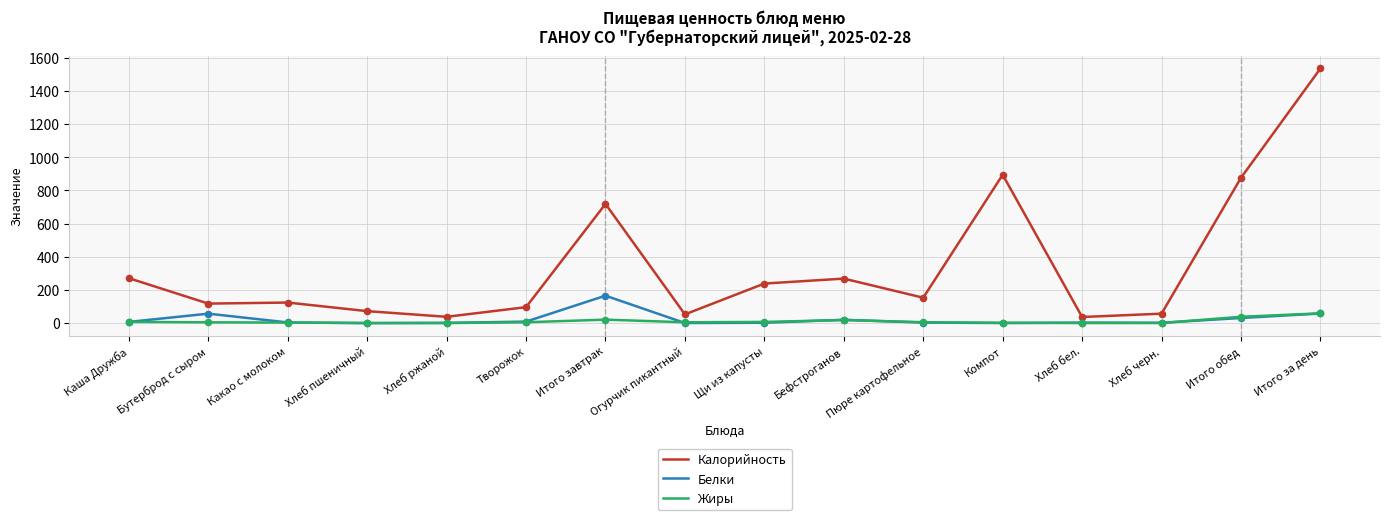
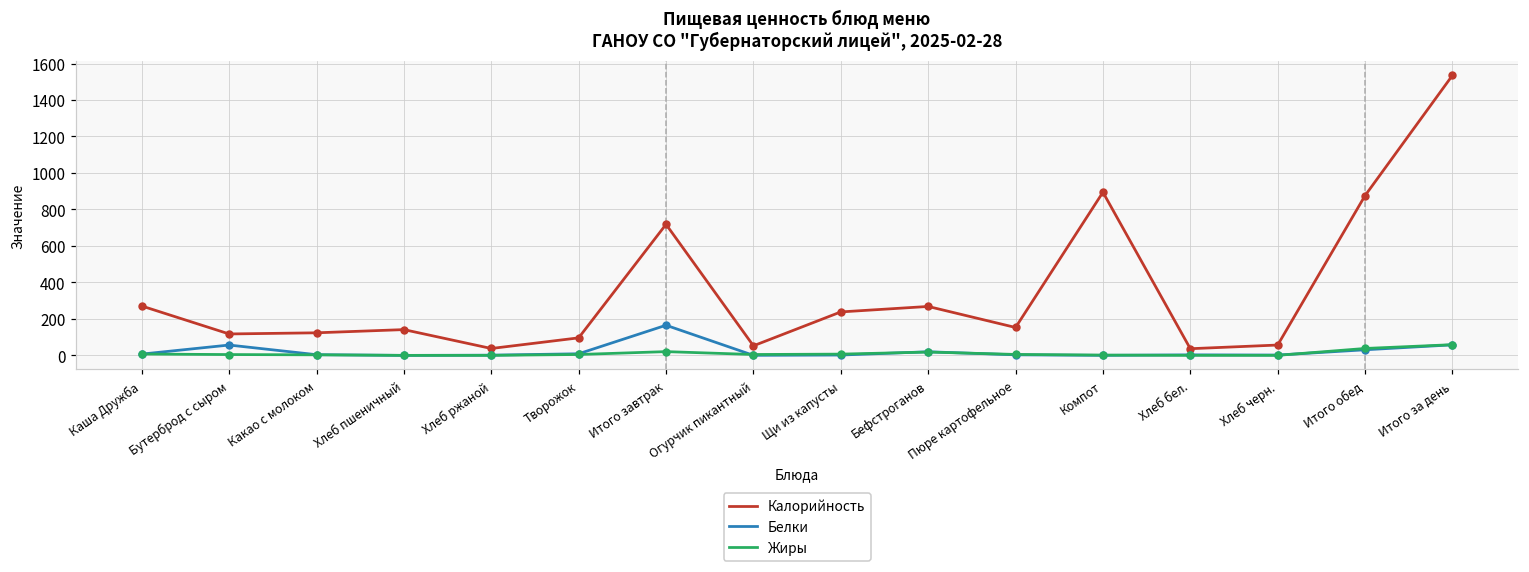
  {
    "Калорийность": {
      "Каша Дружба": 270,
      "Бутерброд с сыром": 120,
      "Какао с молоком": 120,
-     "Хлеб пшеничный": 70,
+     "Хлеб пшеничный": 140,
      "Хлеб ржаной": 40,
      "Творожок": 100,
      "Итого завтрак": 720,
      "Огурчик пикантный": 50,
      "Щи из капусты": 240,
      "Бефстроганов": 270,
      "Пюре картофельное": 150,
      "Компот": 890,
      "Хлеб бел.": 40,
      "Хлеб черн.": 60,
      "Итого обед": 880,
      "Итого за день": 1540
    },
    "Белки": {
      "Бутерброд с сыром": 60,
      "Итого завтрак": 170
    },
    "Жиры": {
      "Бутерброд с сыром": 0,
      "Итого завтрак": 20
    }
  }
